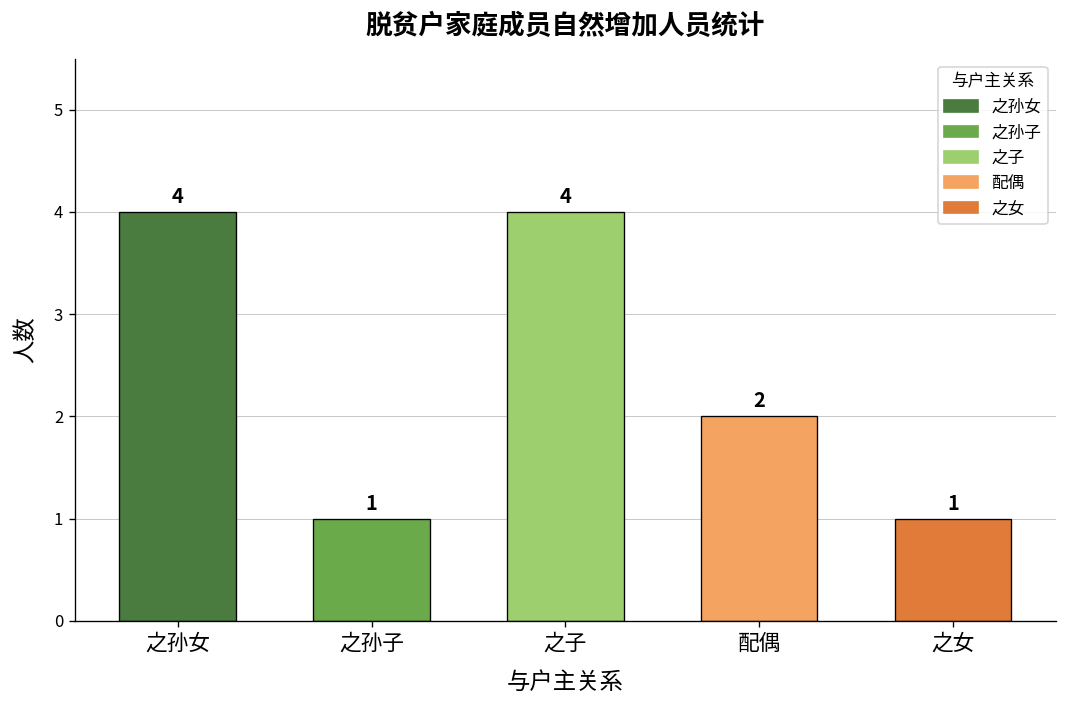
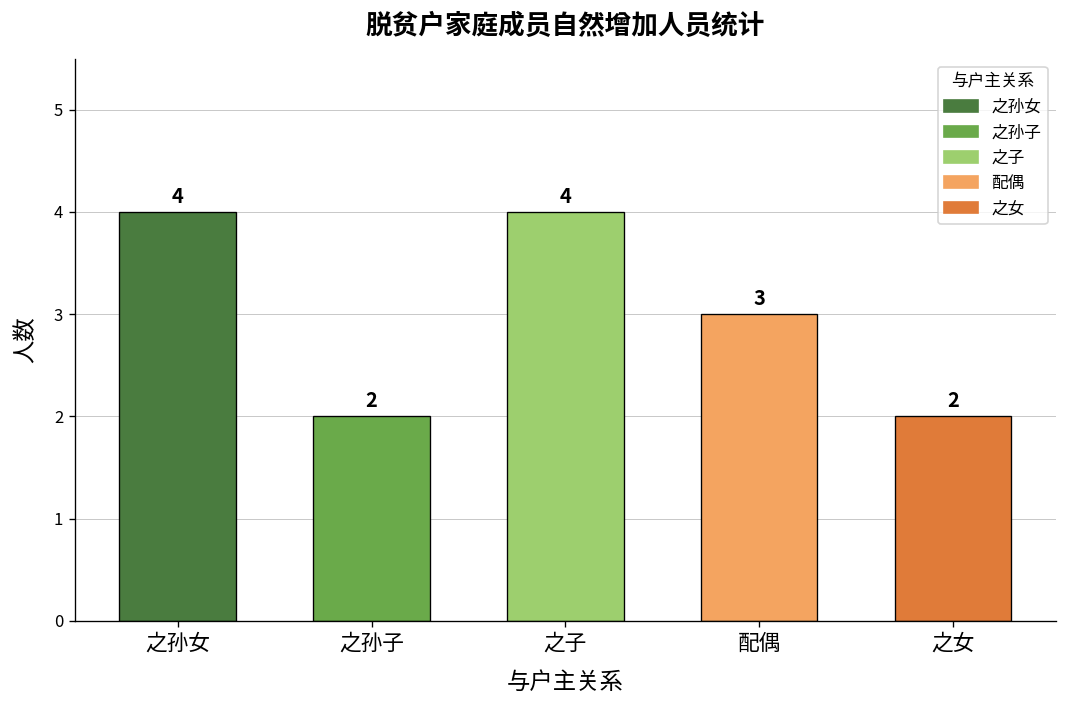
  {
    "之孙女": 4,
-   "之孙子": 1,
+   "之孙子": 2,
    "之子": 4,
-   "配偶": 2,
-   "之女": 1
+   "配偶": 3,
+   "之女": 2
  }
